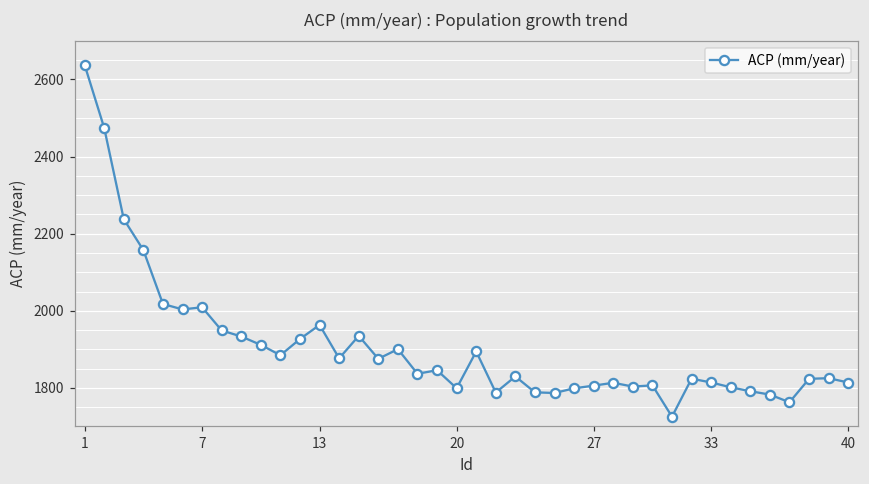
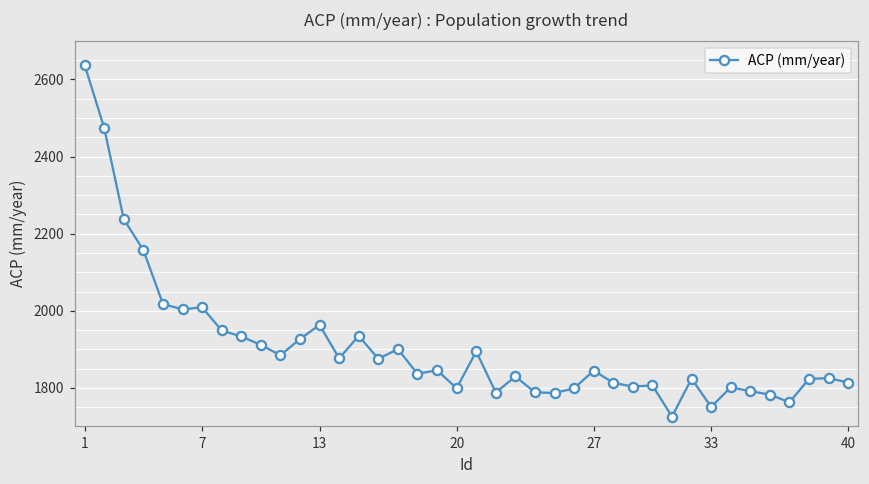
  {
    "1": 2640,
    "7": 2010,
    "13": 1960,
    "20": 1800,
-   "27": 1810,
-   "33": 1810,
+   "27": 1840,
+   "33": 1750,
    "40": 1810
  }
